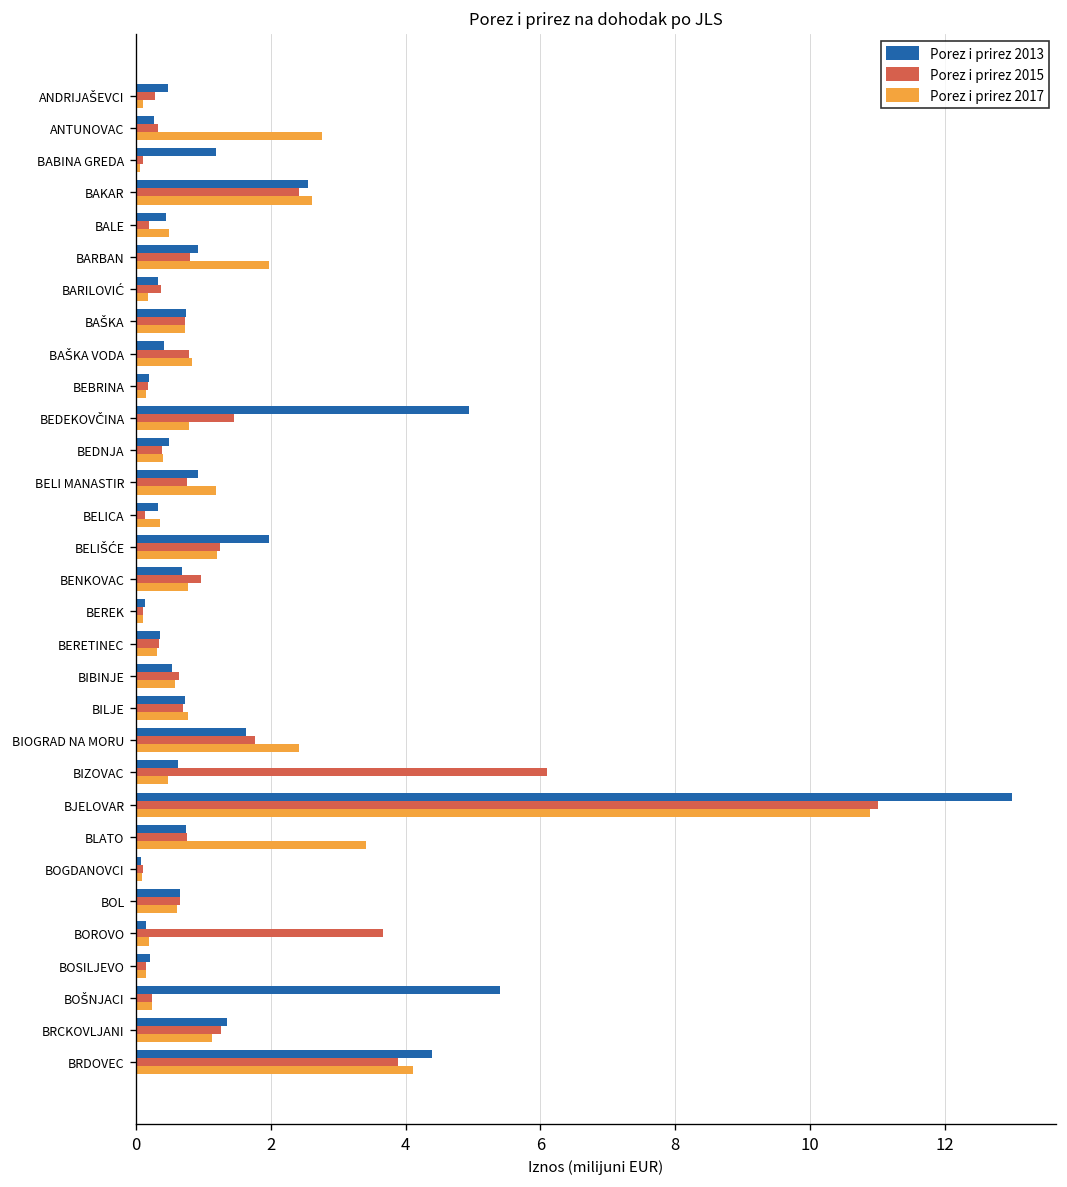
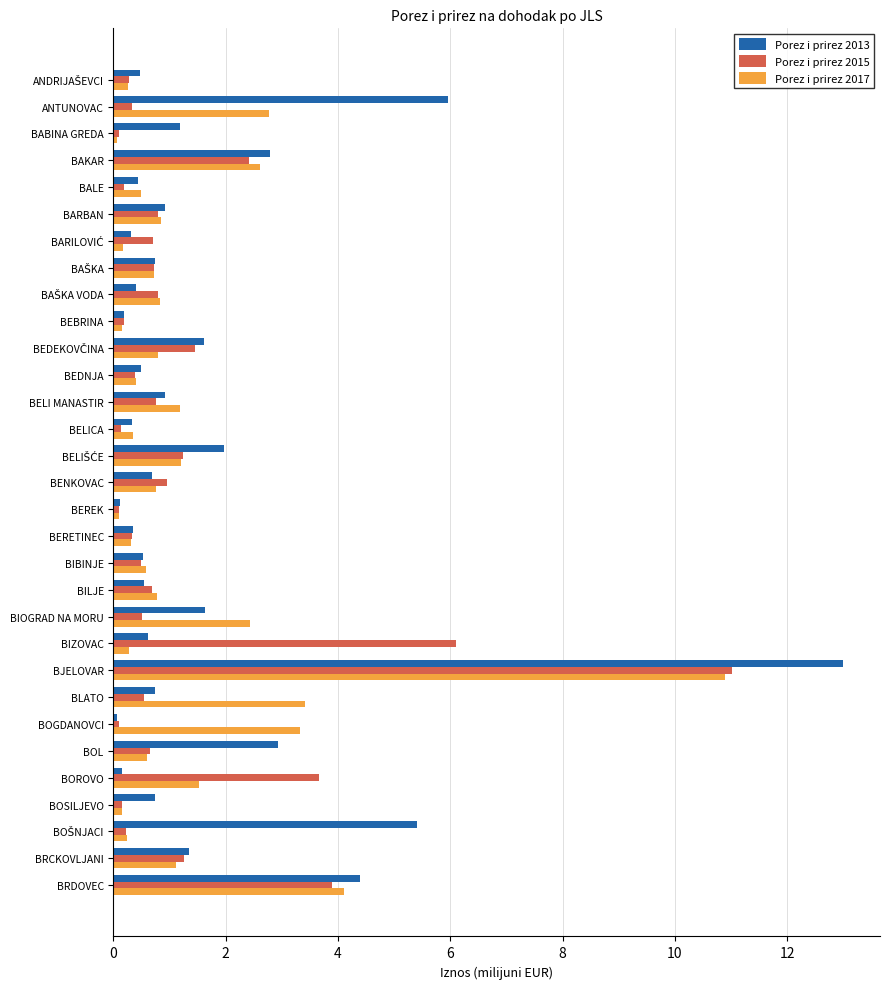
  {
    "Porez i prirez 2013": {
      "ANDRIJAŠEVCI": 0.5,
-     "ANTUNOVAC": 0.3,
+     "ANTUNOVAC": 6.0,
      "BABINA GREDA": 1.2,
-     "BAKAR": 2.5,
+     "BAKAR": 2.8,
      "BALE": 0.4,
      "BARBAN": 0.9,
      "BARILOVIĆ": 0.3,
      "BAŠKA": 0.7,
      "BAŠKA VODA": 0.4,
      "BEBRINA": 0.2,
-     "BEDEKOVČINA": 4.9,
+     "BEDEKOVČINA": 1.6,
      "BEDNJA": 0.5,
      "BELI MANASTIR": 0.9,
      "BELICA": 0.3,
      "BELIŠĆE": 2.0,
      "BENKOVAC": 0.7,
      "BEREK": 0.1,
      "BERETINEC": 0.3,
      "BIBINJE": 0.5,
-     "BILJE": 0.7,
+     "BILJE": 0.6,
      "BIOGRAD NA MORU": 1.6,
      "BIZOVAC": 0.6,
      "BJELOVAR": 13.0,
      "BLATO": 0.7,
      "BOGDANOVCI": 0.1,
-     "BOL": 0.6,
+     "BOL": 2.9,
      "BOROVO": 0.2,
-     "BOSILJEVO": 0.2,
+     "BOSILJEVO": 0.7,
      "BOŠNJACI": 5.4,
      "BRCKOVLJANI": 1.4,
      "BRDOVEC": 4.4
    },
    "Porez i prirez 2015": {
      "ANDRIJAŠEVCI": 0.3,
      "ANTUNOVAC": 0.3,
      "BABINA GREDA": 0.1,
      "BAKAR": 2.4,
      "BALE": 0.2,
      "BARBAN": 0.8,
-     "BARILOVIĆ": 0.4,
+     "BARILOVIĆ": 0.7,
      "BAŠKA": 0.7,
      "BAŠKA VODA": 0.8,
      "BEBRINA": 0.2,
      "BEDEKOVČINA": 1.4,
      "BEDNJA": 0.4,
      "BELI MANASTIR": 0.8,
      "BELICA": 0.1,
      "BELIŠĆE": 1.2,
      "BENKOVAC": 1.0,
      "BEREK": 0.1,
      "BERETINEC": 0.3,
-     "BIBINJE": 0.6,
+     "BIBINJE": 0.5,
      "BILJE": 0.7,
-     "BIOGRAD NA MORU": 1.8,
+     "BIOGRAD NA MORU": 0.5,
      "BIZOVAC": 6.1,
      "BJELOVAR": 11.0,
-     "BLATO": 0.7,
+     "BLATO": 0.5,
      "BOGDANOVCI": 0.1,
      "BOL": 0.7,
      "BOROVO": 3.7,
      "BOSILJEVO": 0.1,
      "BOŠNJACI": 0.2,
      "BRCKOVLJANI": 1.3,
      "BRDOVEC": 3.9
    },
    "Porez i prirez 2017": {
-     "ANDRIJAŠEVCI": 0.1,
+     "ANDRIJAŠEVCI": 0.3,
      "ANTUNOVAC": 2.8,
      "BABINA GREDA": 0.1,
      "BAKAR": 2.6,
      "BALE": 0.5,
-     "BARBAN": 2.0,
+     "BARBAN": 0.8,
      "BARILOVIĆ": 0.2,
      "BAŠKA": 0.7,
      "BAŠKA VODA": 0.8,
      "BEBRINA": 0.1,
      "BEDEKOVČINA": 0.8,
      "BEDNJA": 0.4,
      "BELI MANASTIR": 1.2,
      "BELICA": 0.4,
      "BELIŠĆE": 1.2,
      "BENKOVAC": 0.8,
      "BEREK": 0.1,
      "BERETINEC": 0.3,
      "BIBINJE": 0.6,
      "BILJE": 0.8,
      "BIOGRAD NA MORU": 2.4,
-     "BIZOVAC": 0.5,
+     "BIZOVAC": 0.3,
      "BJELOVAR": 10.9,
      "BLATO": 3.4,
-     "BOGDANOVCI": 0.1,
+     "BOGDANOVCI": 3.3,
      "BOL": 0.6,
-     "BOROVO": 0.2,
+     "BOROVO": 1.5,
      "BOSILJEVO": 0.1,
      "BOŠNJACI": 0.2,
      "BRCKOVLJANI": 1.1,
      "BRDOVEC": 4.1
    }
  }
